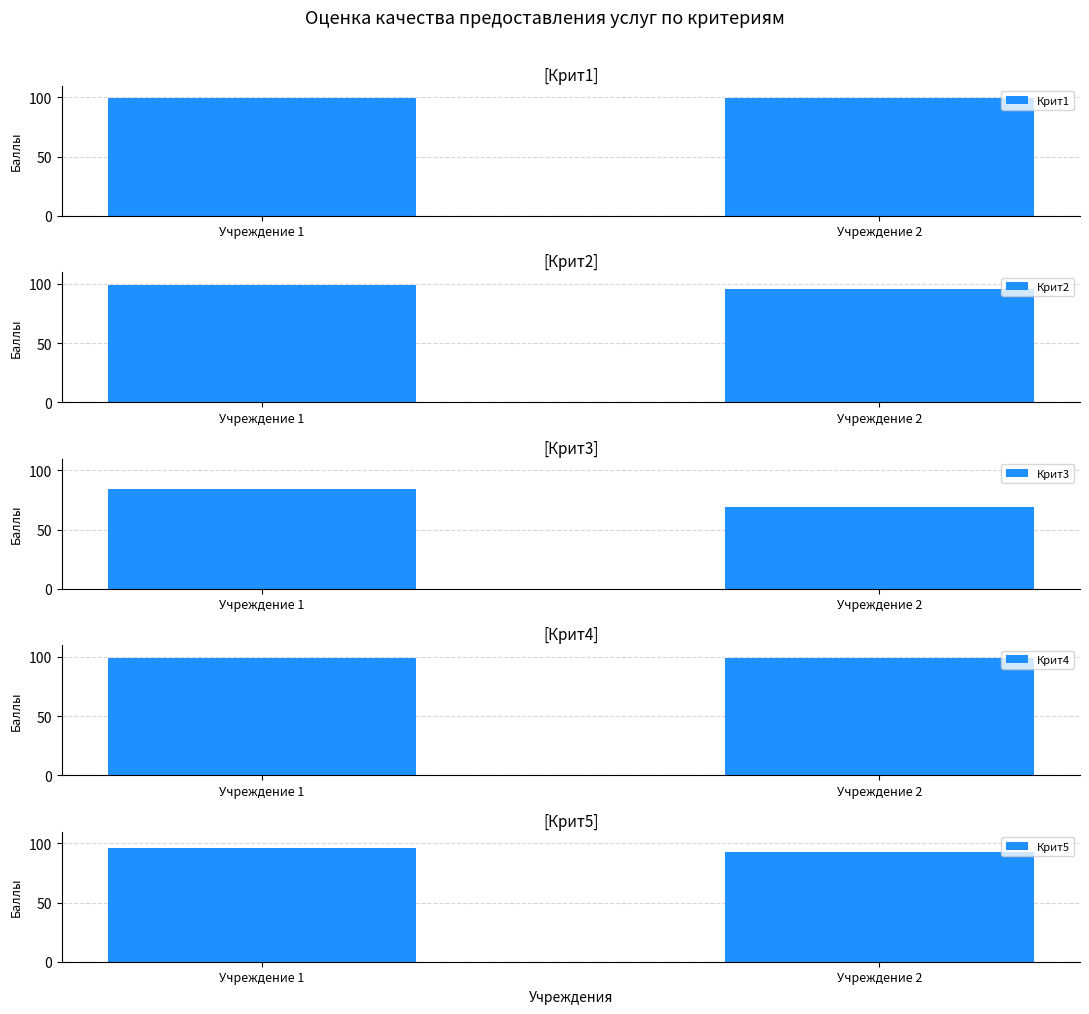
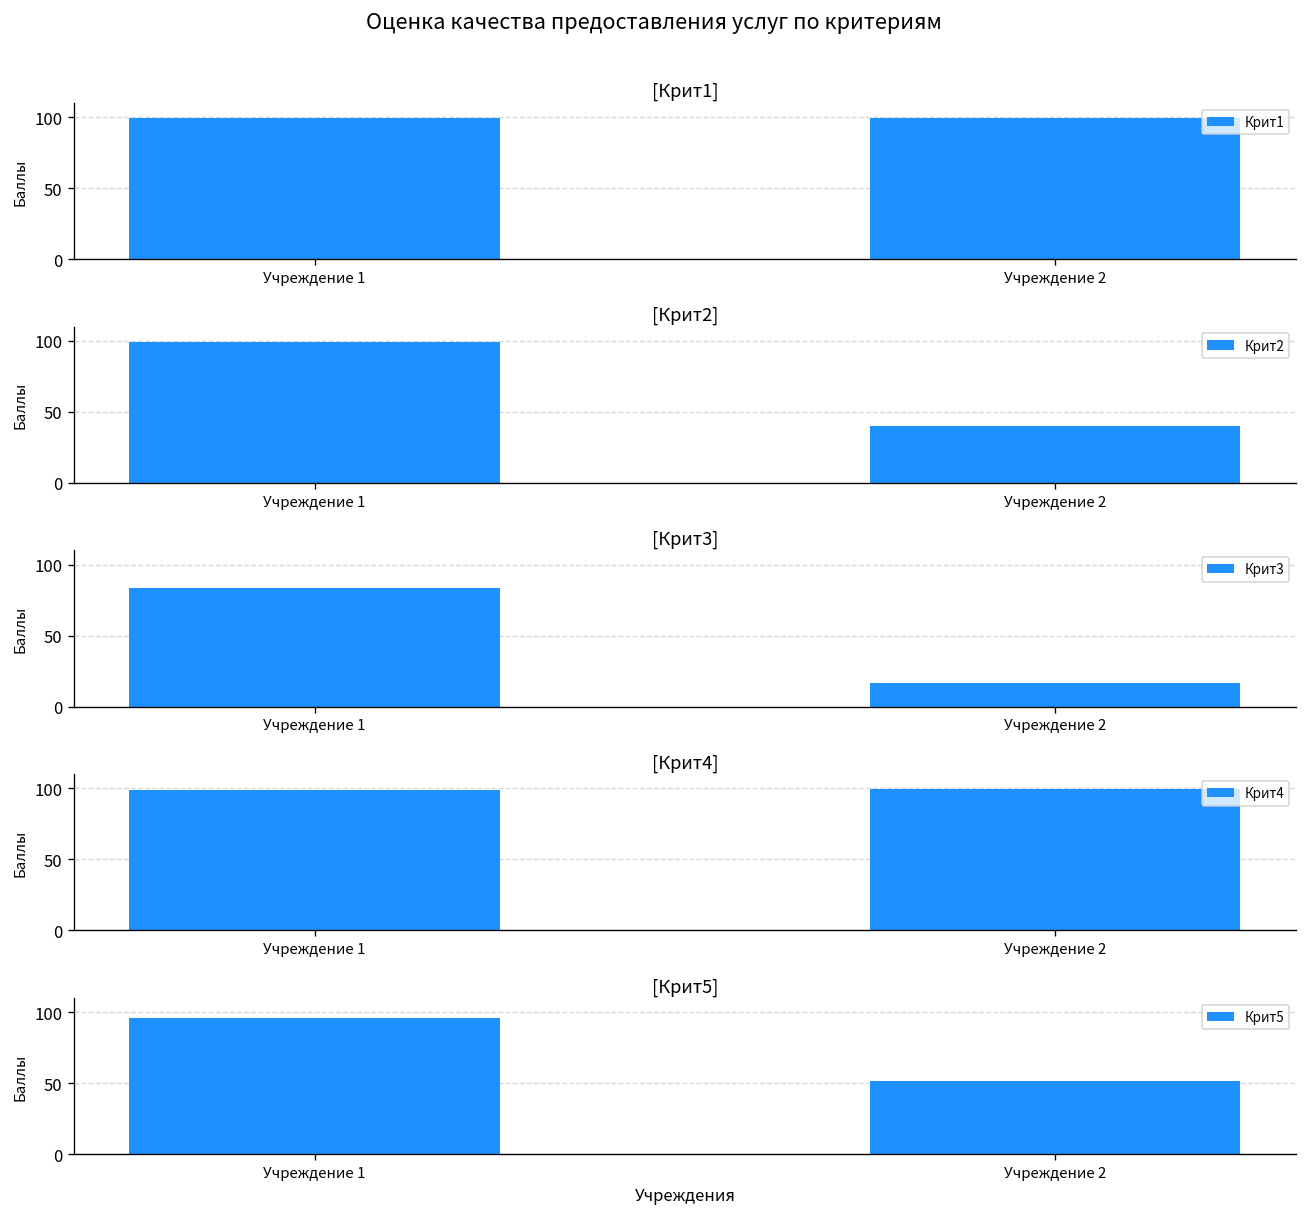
  {
    "[Крит1]": {
      "Учреждение 1": 100,
      "Учреждение 2": 99
    },
    "[Крит2]": {
      "Учреждение 1": 99,
-     "Учреждение 2": 96
+     "Учреждение 2": 40
    },
    "[Крит3]": {
      "Учреждение 1": 84,
-     "Учреждение 2": 69
+     "Учреждение 2": 17
    },
    "[Крит4]": {
      "Учреждение 1": 99,
      "Учреждение 2": 99
    },
    "[Крит5]": {
      "Учреждение 1": 96,
-     "Учреждение 2": 93
+     "Учреждение 2": 51
    }
  }
